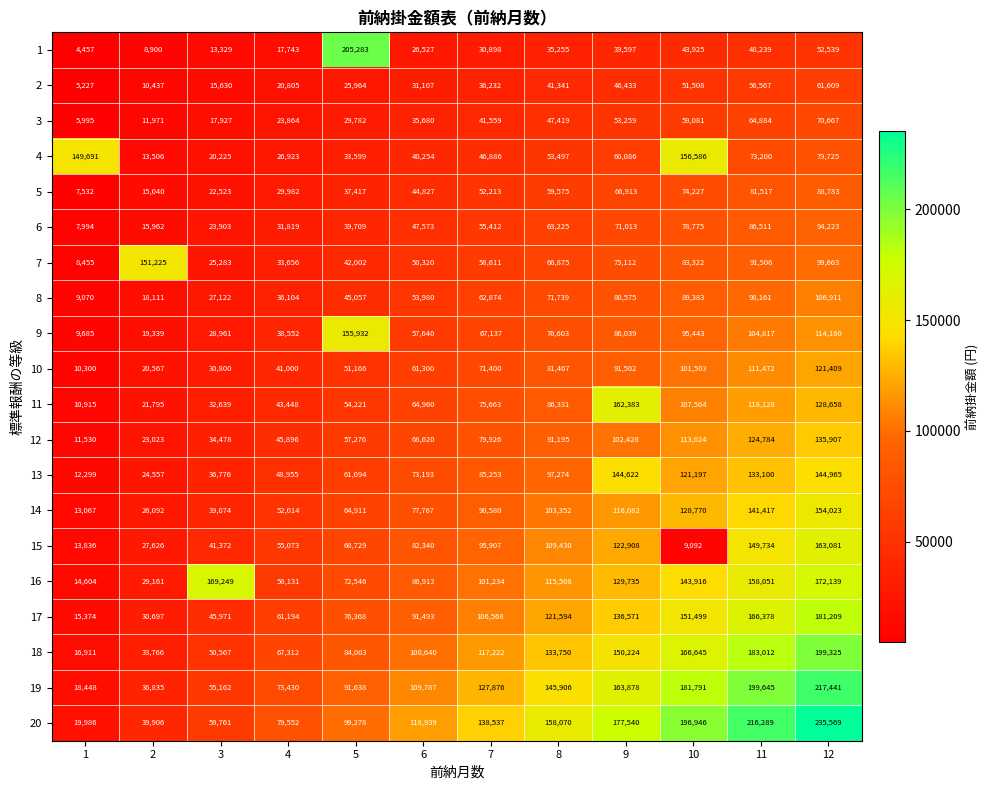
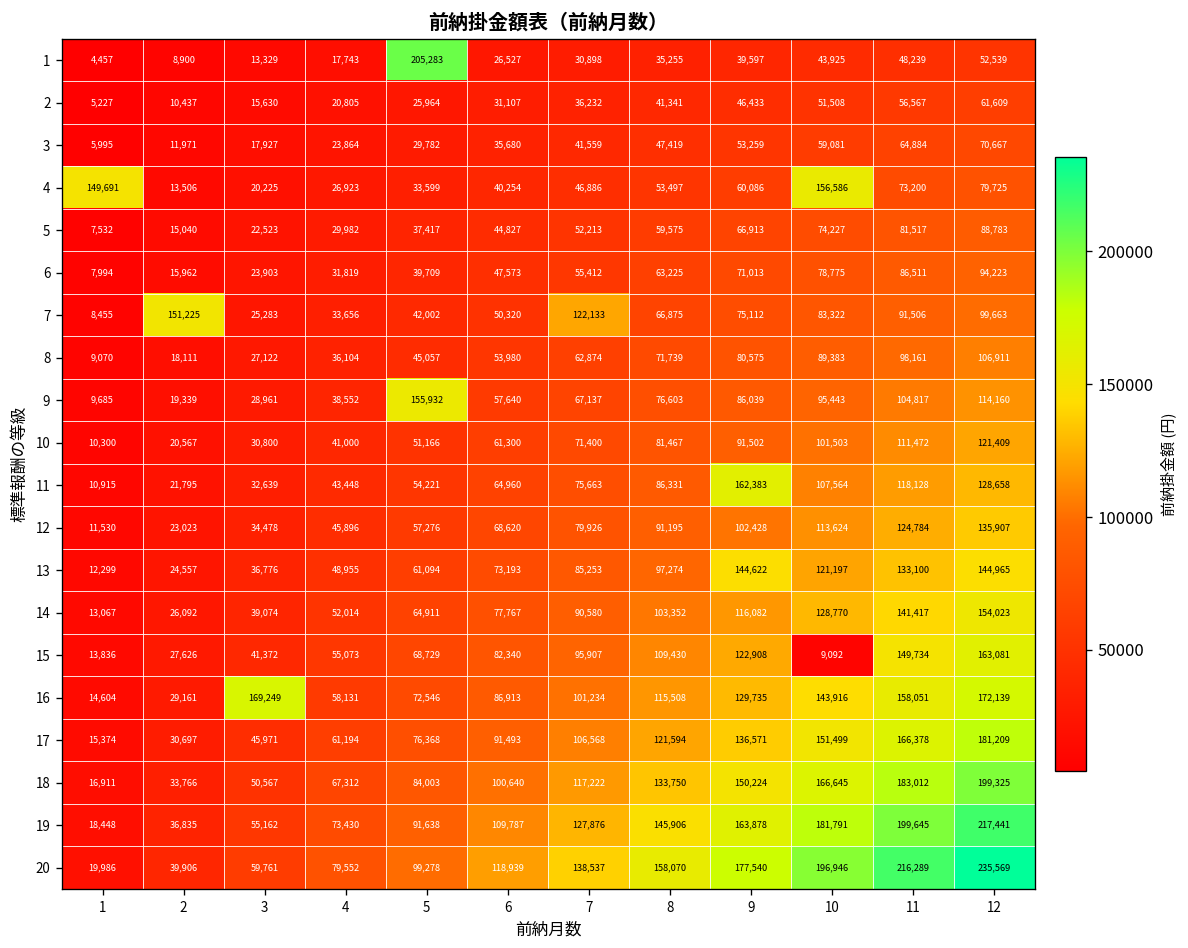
  {
    "7": {
      "1": "8,455",
      "2": "151,225",
      "3": "25,283",
      "4": "33,656",
      "5": "42,002",
      "6": "50,320",
-     "7": "58,611",
+     "7": "122,133",
      "8": "66,875",
      "9": "75,112",
      "10": "83,322",
      "11": "91,506",
      "12": "99,663"
    }
  }
